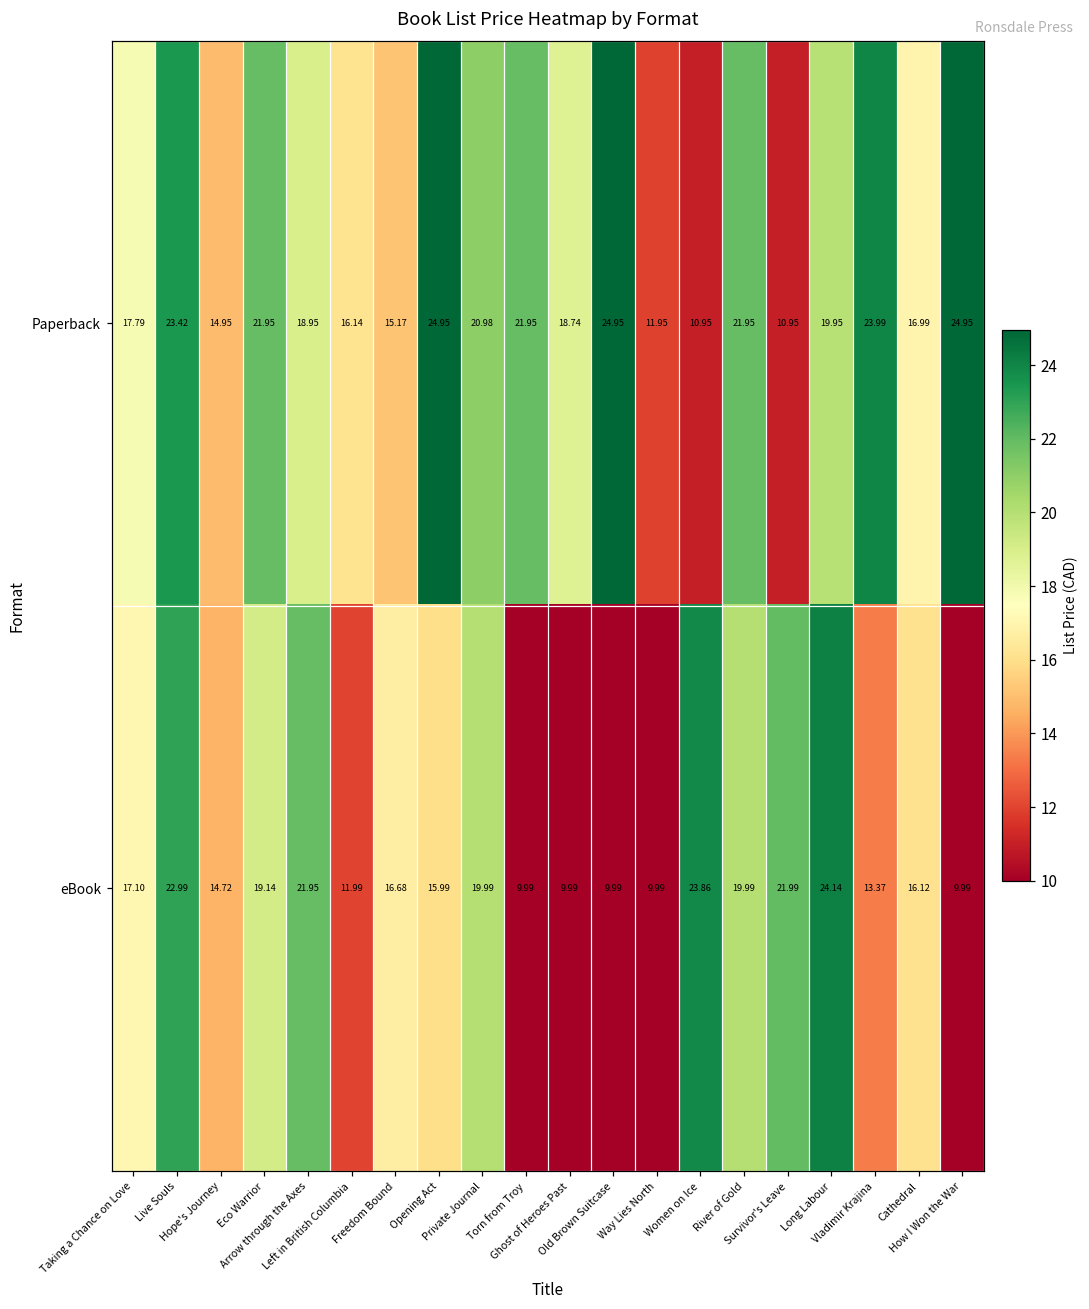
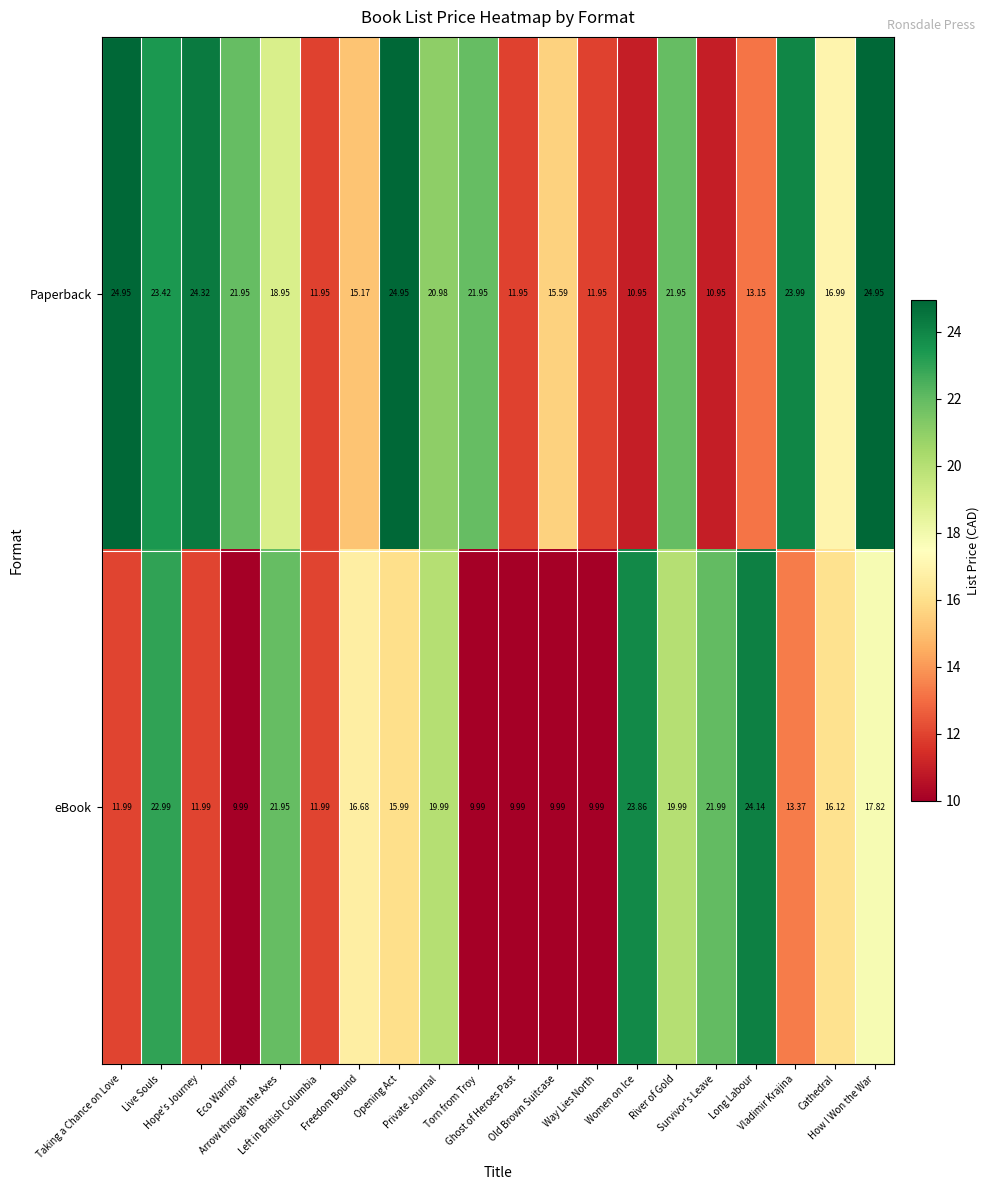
  {
    "Paperback": {
-     "Taking a Chance on Love": 17.79,
+     "Taking a Chance on Love": 24.95,
      "Live Souls": 23.42,
-     "Hope's Journey": 14.95,
+     "Hope's Journey": 24.32,
      "Eco Warrior": 21.95,
      "Arrow through the Axes": 18.95,
-     "Left in British Columbia": 16.14,
+     "Left in British Columbia": 11.95,
      "Freedom Bound": 15.17,
      "Opening Act": 24.95,
      "Private Journal": 20.98,
      "Torn from Troy": 21.95,
-     "Ghost of Heroes Past": 18.74,
-     "Old Brown Suitcase": 24.95,
+     "Ghost of Heroes Past": 11.95,
+     "Old Brown Suitcase": 15.59,
      "Way Lies North": 11.95,
      "Women on Ice": 10.95,
      "River of Gold": 21.95,
      "Survivor's Leave": 10.95,
-     "Long Labour": 19.95,
+     "Long Labour": 13.15,
      "Vladimir Krajina": 23.99,
      "Cathedral": 16.99,
      "How I Won the War": 24.95
    },
    "eBook": {
-     "Taking a Chance on Love": 17.10,
+     "Taking a Chance on Love": 11.99,
      "Live Souls": 22.99,
-     "Hope's Journey": 14.72,
-     "Eco Warrior": 19.14,
+     "Hope's Journey": 11.99,
+     "Eco Warrior": 9.99,
      "Arrow through the Axes": 21.95,
      "Left in British Columbia": 11.99,
      "Freedom Bound": 16.68,
      "Opening Act": 15.99,
      "Private Journal": 19.99,
      "Torn from Troy": 9.99,
      "Ghost of Heroes Past": 9.99,
      "Old Brown Suitcase": 9.99,
      "Way Lies North": 9.99,
      "Women on Ice": 23.86,
      "River of Gold": 19.99,
      "Survivor's Leave": 21.99,
      "Long Labour": 24.14,
      "Vladimir Krajina": 13.37,
      "Cathedral": 16.12,
-     "How I Won the War": 9.99
+     "How I Won the War": 17.82
    }
  }
